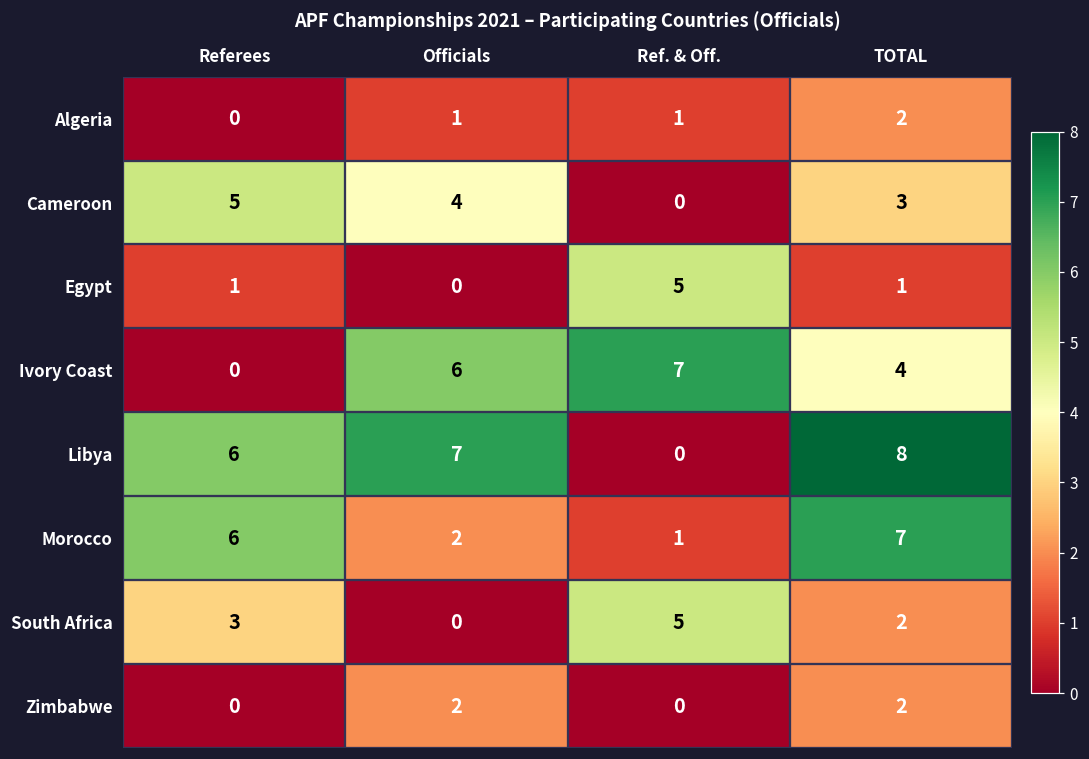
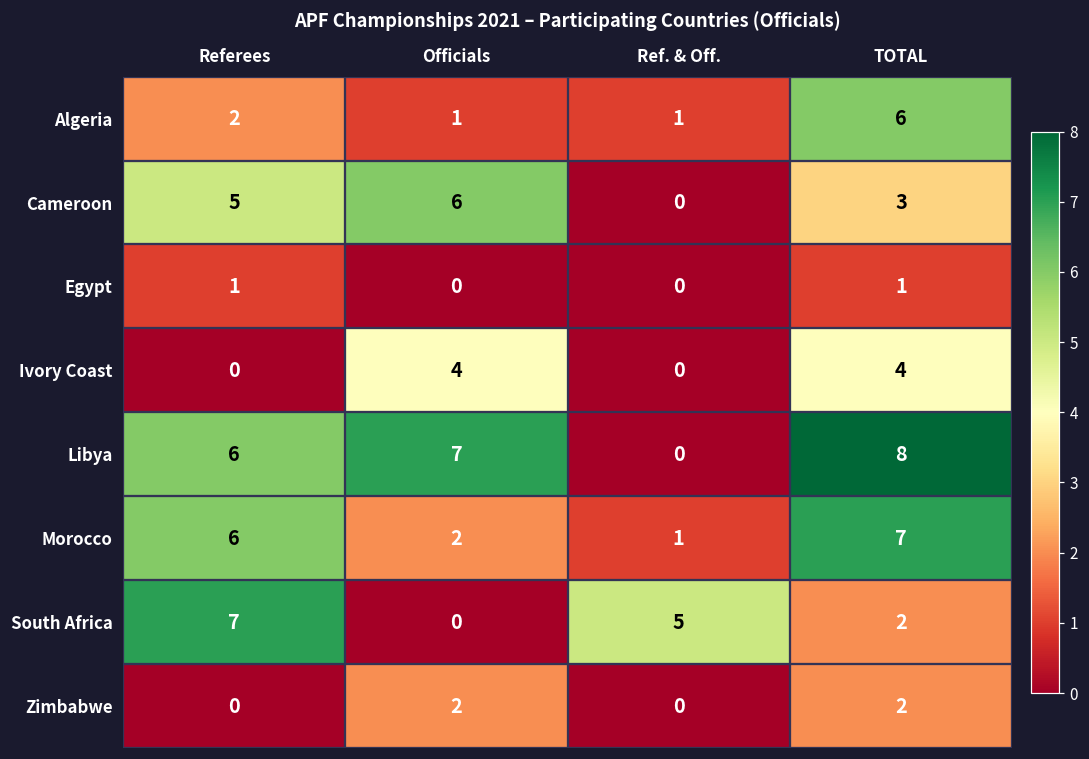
  {
    "Algeria": {
-     "Referees": 0,
+     "Referees": 2,
      "Officials": 1,
      "Ref. & Off.": 1,
-     "TOTAL": 2
+     "TOTAL": 6
    },
    "Cameroon": {
      "Referees": 5,
-     "Officials": 4,
+     "Officials": 6,
      "Ref. & Off.": 0,
      "TOTAL": 3
    },
    "Egypt": {
      "Referees": 1,
      "Officials": 0,
-     "Ref. & Off.": 5,
+     "Ref. & Off.": 0,
      "TOTAL": 1
    },
    "Ivory Coast": {
      "Referees": 0,
-     "Officials": 6,
-     "Ref. & Off.": 7,
+     "Officials": 4,
+     "Ref. & Off.": 0,
      "TOTAL": 4
    },
    "Libya": {
      "Referees": 6,
      "Officials": 7,
      "Ref. & Off.": 0,
      "TOTAL": 8
    },
    "Morocco": {
      "Referees": 6,
      "Officials": 2,
      "Ref. & Off.": 1,
      "TOTAL": 7
    },
    "South Africa": {
-     "Referees": 3,
+     "Referees": 7,
      "Officials": 0,
      "Ref. & Off.": 5,
      "TOTAL": 2
    },
    "Zimbabwe": {
      "Referees": 0,
      "Officials": 2,
      "Ref. & Off.": 0,
      "TOTAL": 2
    }
  }
